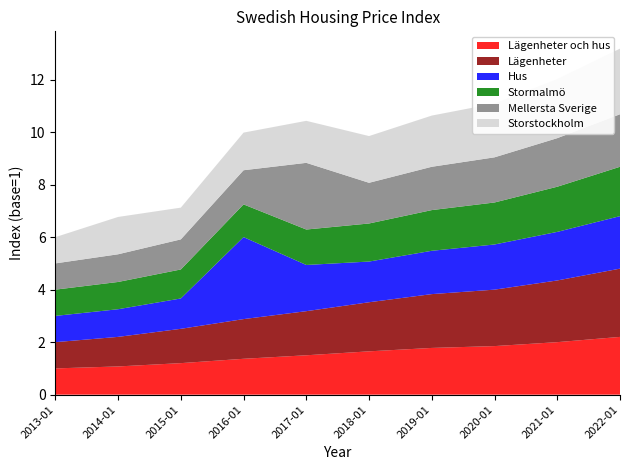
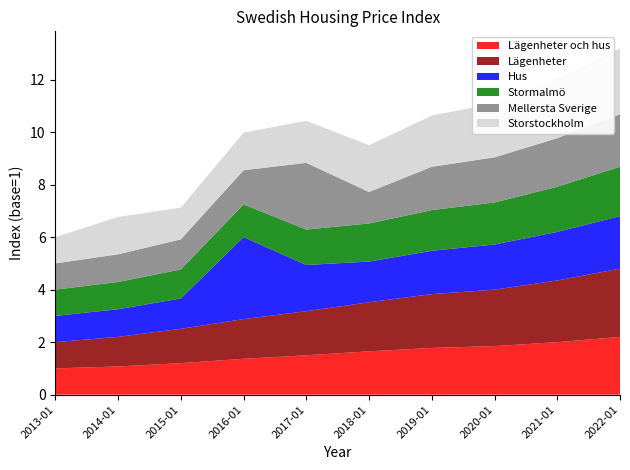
  {
    "Lägenheter och hus": {
      "2013-01": 1.0,
      "2014-01": 1.1,
      "2015-01": 1.2,
      "2016-01": 1.4,
      "2017-01": 1.5,
      "2018-01": 1.7,
      "2019-01": 1.8,
      "2020-01": 1.9,
      "2021-01": 2.0,
      "2022-01": 2.2
    },
    "Lägenheter": {
      "2013-01": 1.0,
      "2014-01": 1.1,
      "2015-01": 1.3,
      "2016-01": 1.5,
      "2017-01": 1.7,
      "2018-01": 1.9,
      "2019-01": 2.1,
      "2020-01": 2.2,
      "2021-01": 2.3,
      "2022-01": 2.6
    },
    "Hus": {
      "2013-01": 1.0,
      "2014-01": 1.1,
      "2015-01": 1.2,
      "2016-01": 3.1,
      "2017-01": 1.8,
      "2018-01": 1.6,
      "2019-01": 1.7,
      "2020-01": 1.7,
      "2021-01": 1.8,
      "2022-01": 2.0
    },
    "Stormalmö": {
      "2013-01": 1.0,
      "2014-01": 1.0,
      "2015-01": 1.1,
      "2016-01": 1.2,
      "2017-01": 1.3,
      "2018-01": 1.5,
      "2019-01": 1.5,
      "2020-01": 1.6,
      "2021-01": 1.7,
      "2022-01": 1.9
    },
    "Mellersta Sverige": {
      "2013-01": 1.0,
      "2014-01": 1.1,
      "2015-01": 1.1,
      "2016-01": 1.3,
      "2017-01": 2.5,
-     "2018-01": 1.5,
+     "2018-01": 1.2,
      "2019-01": 1.6,
      "2020-01": 1.7,
      "2021-01": 1.9,
      "2022-01": 2.0
    },
    "Storstockholm": {
      "2013-01": 1.0,
      "2014-01": 1.4,
      "2015-01": 1.2,
      "2016-01": 1.4,
      "2017-01": 1.6,
      "2018-01": 1.8,
      "2019-01": 1.9,
      "2022-01": 2.5
    }
  }
